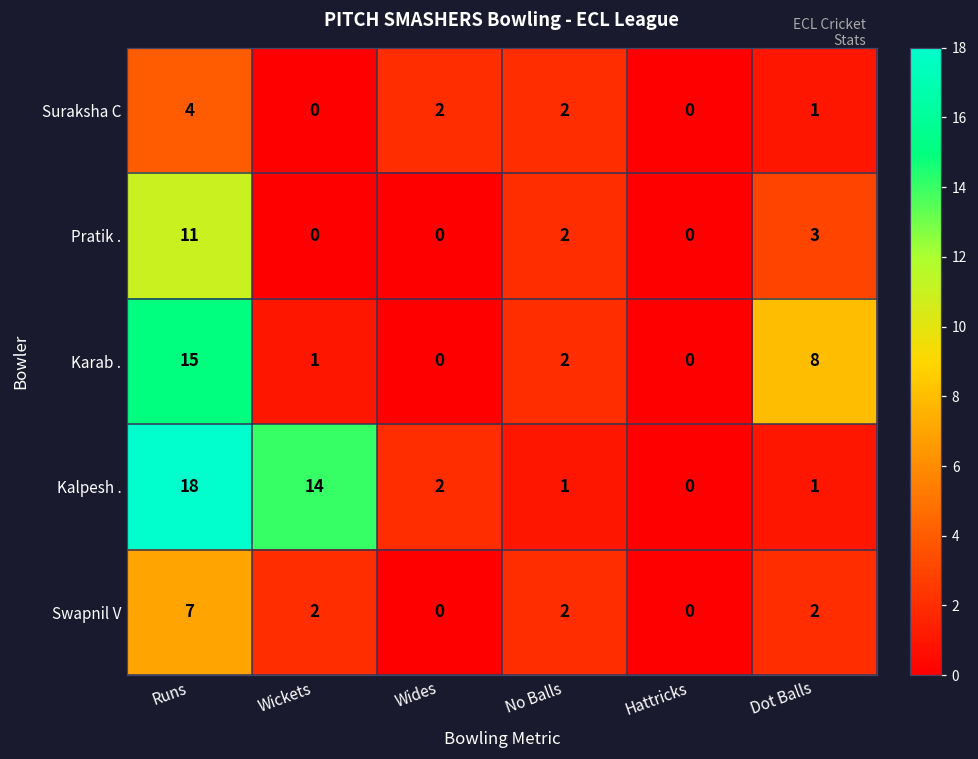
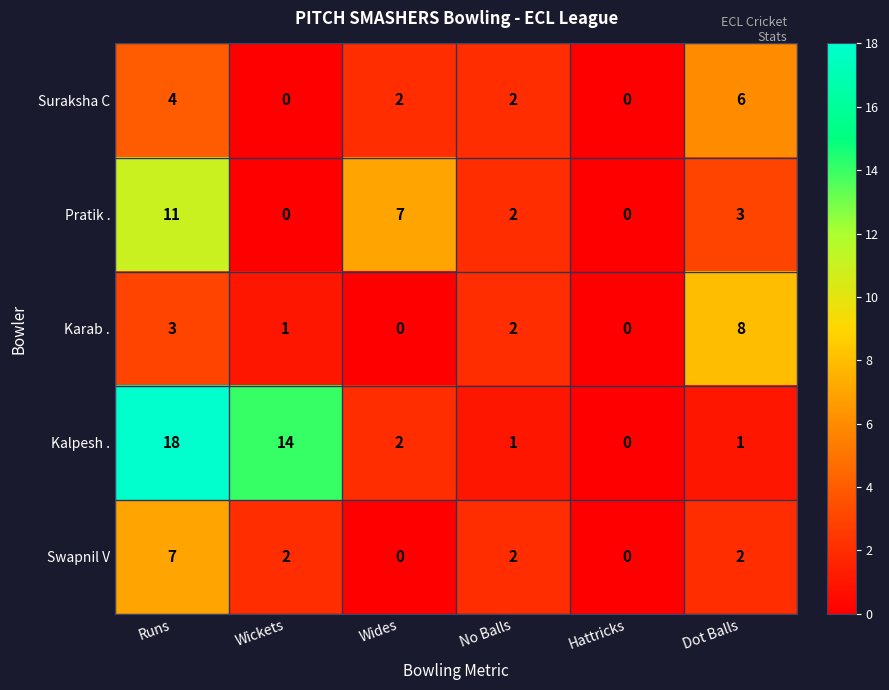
  {
    "Suraksha C": {
      "Runs": 4,
      "Wickets": 0,
      "Wides": 2,
      "No Balls": 2,
      "Hattricks": 0,
-     "Dot Balls": 1
+     "Dot Balls": 6
    },
    "Pratik .": {
      "Runs": 11,
      "Wickets": 0,
-     "Wides": 0,
+     "Wides": 7,
      "No Balls": 2,
      "Hattricks": 0,
      "Dot Balls": 3
    },
    "Karab .": {
-     "Runs": 15,
+     "Runs": 3,
      "Wickets": 1,
      "Wides": 0,
      "No Balls": 2,
      "Hattricks": 0,
      "Dot Balls": 8
    },
    "Kalpesh .": {
      "Runs": 18,
      "Wickets": 14,
      "Wides": 2,
      "No Balls": 1,
      "Hattricks": 0,
      "Dot Balls": 1
    },
    "Swapnil V": {
      "Runs": 7,
      "Wickets": 2,
      "Wides": 0,
      "No Balls": 2,
      "Hattricks": 0,
      "Dot Balls": 2
    }
  }
